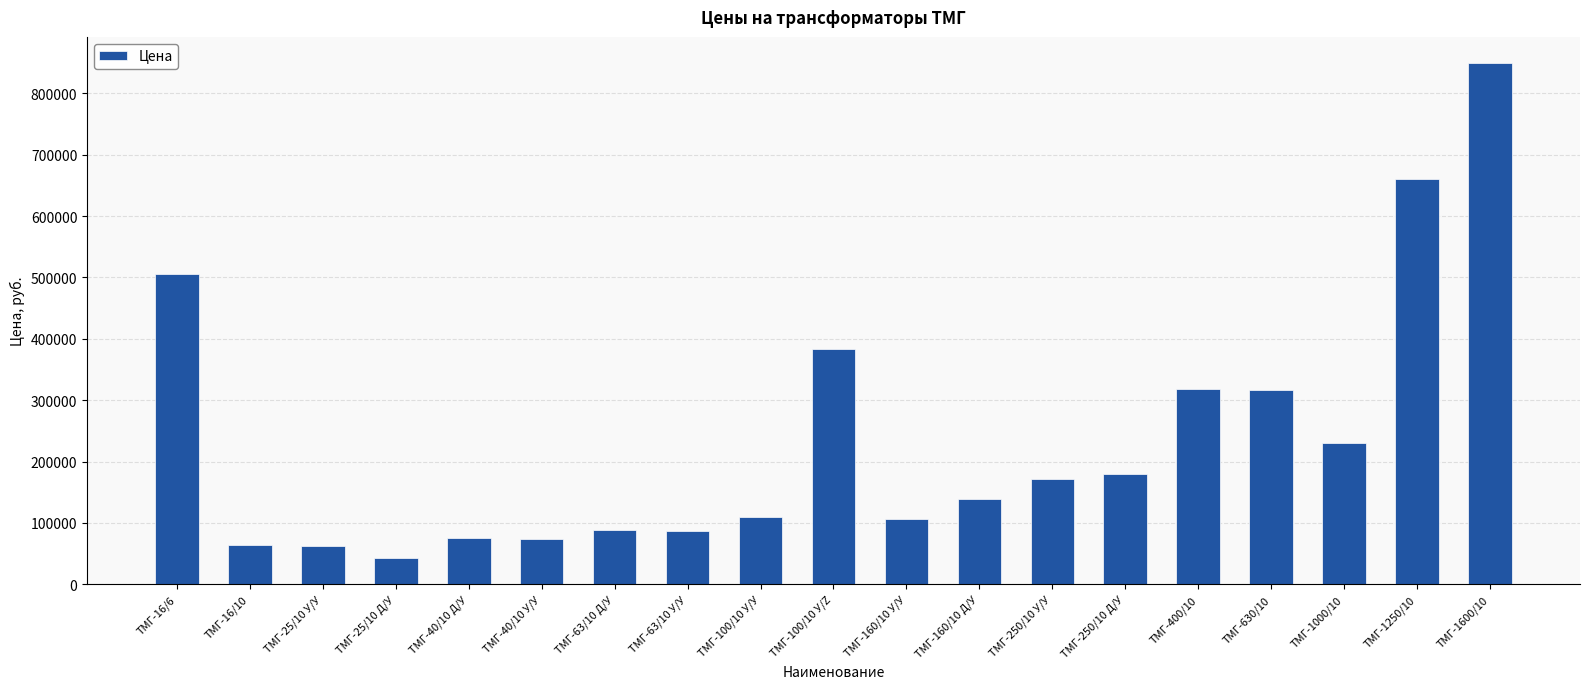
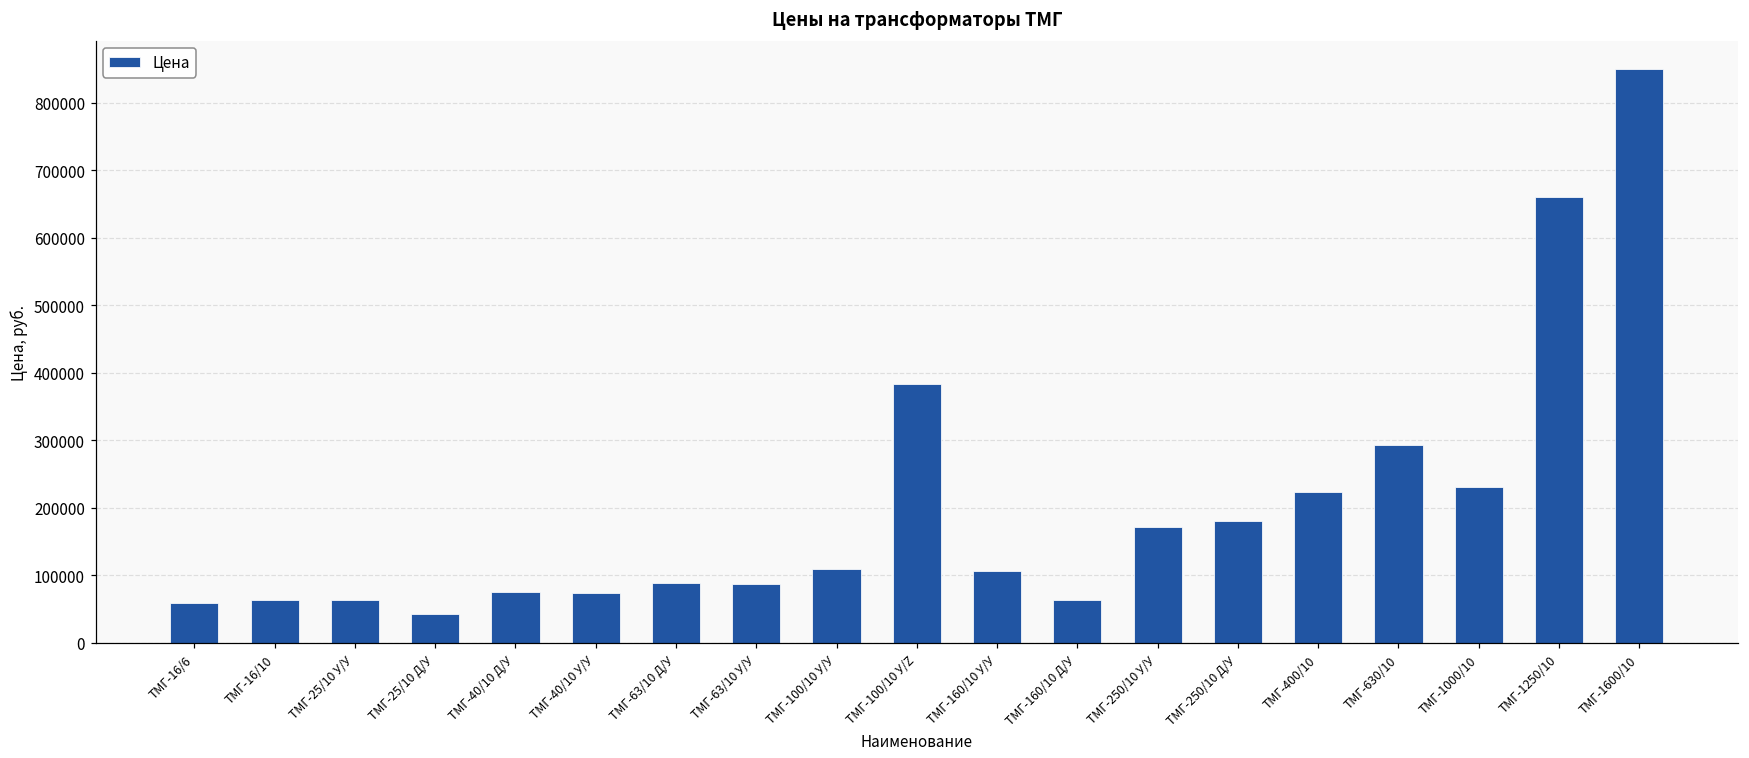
  {
-   "ТМГ-16/6": 510000,
+   "ТМГ-16/6": 60000,
    "ТМГ-16/10": 60000,
    "ТМГ-25/10 У/У": 60000,
    "ТМГ-25/10 Д/У": 40000,
    "ТМГ-40/10 Д/У": 70000,
    "ТМГ-40/10 У/У": 70000,
    "ТМГ-63/10 Д/У": 90000,
    "ТМГ-63/10 У/У": 90000,
    "ТМГ-100/10 У/У": 110000,
    "ТМГ-100/10 У/Z": 380000,
    "ТМГ-160/10 У/У": 110000,
-   "ТМГ-160/10 Д/У": 140000,
+   "ТМГ-160/10 Д/У": 60000,
    "ТМГ-250/10 У/У": 170000,
    "ТМГ-250/10 Д/У": 180000,
-   "ТМГ-400/10": 320000,
-   "ТМГ-630/10": 320000,
+   "ТМГ-400/10": 220000,
+   "ТМГ-630/10": 290000,
    "ТМГ-1000/10": 230000,
    "ТМГ-1250/10": 660000,
    "ТМГ-1600/10": 850000
  }
